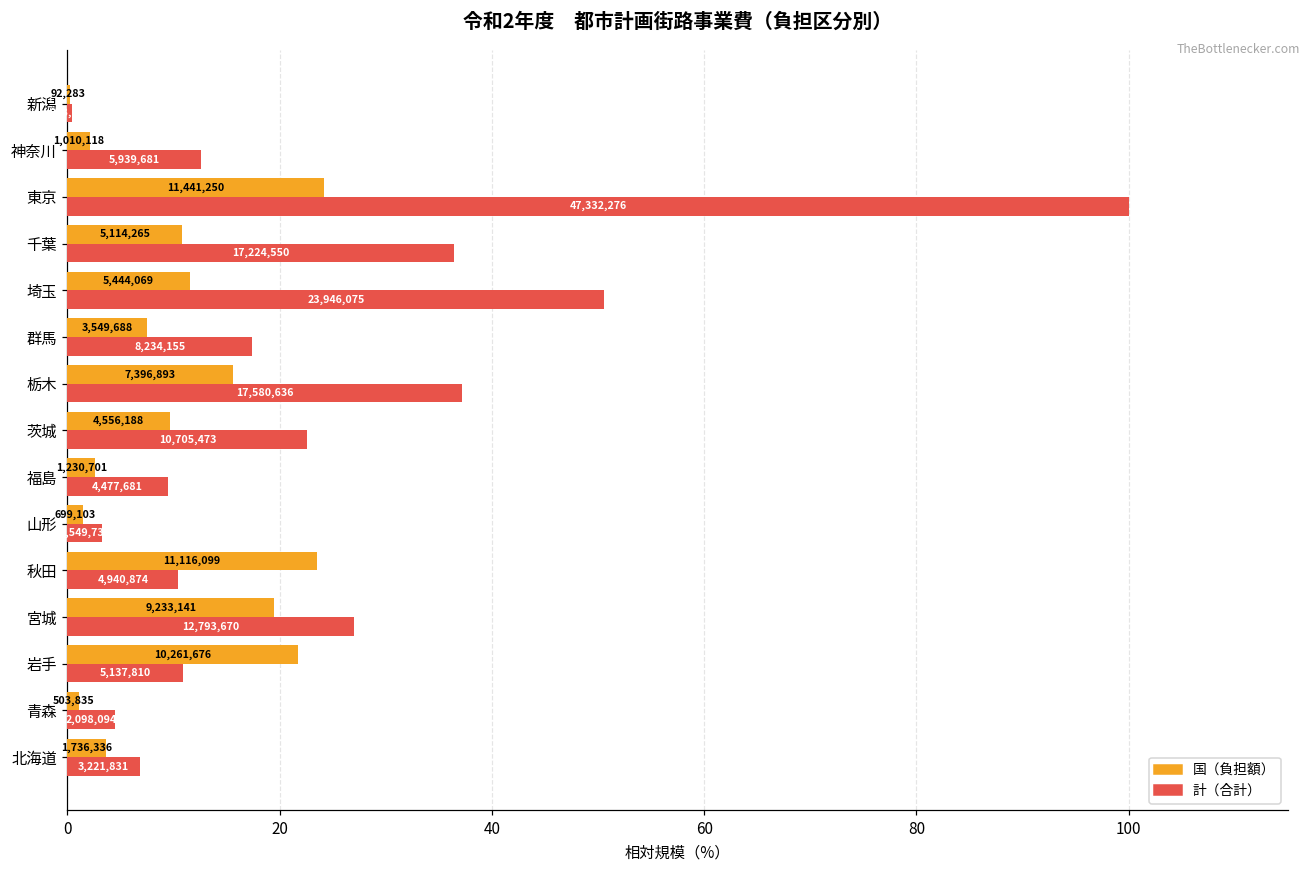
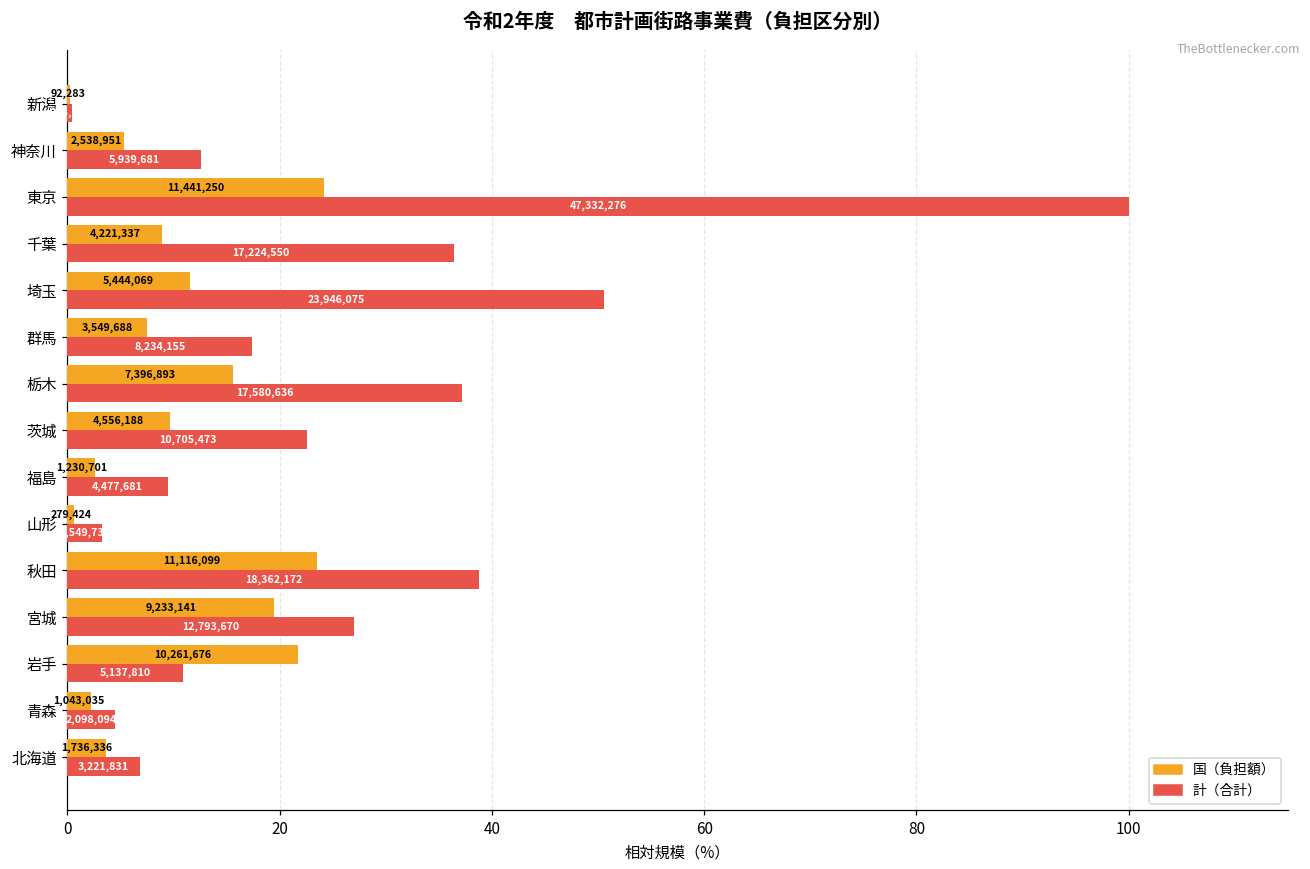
  {
    "国（負担額）": {
-     "神奈川": "1,010,118",
-     "千葉": "5,114,265",
-     "山形": "699,103",
-     "青森": "503,835"
+     "神奈川": "2,538,951",
+     "千葉": "4,221,337",
+     "山形": "279,424",
+     "青森": "1,043,035"
    },
    "計（合計）": {
-     "秋田": "4,940,874"
+     "秋田": "18,362,172"
    }
  }
